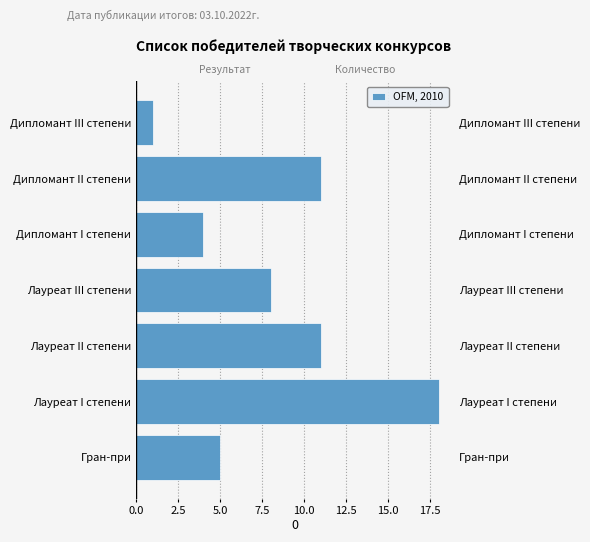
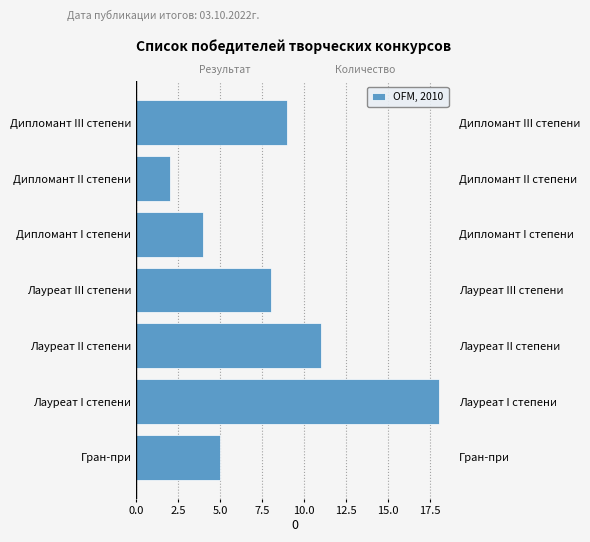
  {
-   "Дипломант III степени": 1,
-   "Дипломант II степени": 11,
+   "Дипломант III степени": 9,
+   "Дипломант II степени": 2,
    "Дипломант I степени": 4,
    "Лауреат III степени": 8,
    "Лауреат II степени": 11,
    "Лауреат I степени": 18,
    "Гран-при": 5
  }
